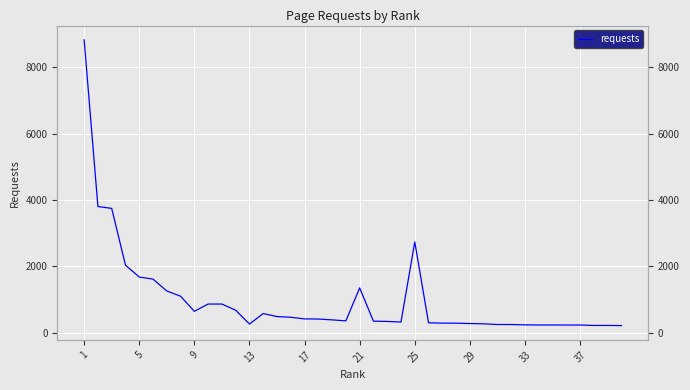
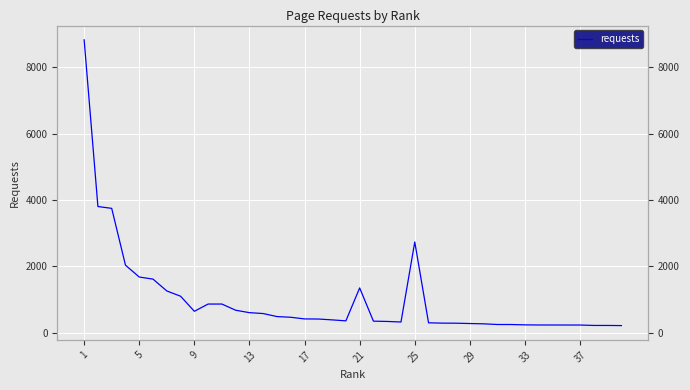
  {
    "1": 8800,
    "5": 1700,
    "9": 600,
-   "13": 300,
+   "13": 600,
    "17": 400,
    "21": 1300,
    "25": 2700,
    "29": 300,
    "33": 200,
    "37": 200
  }
